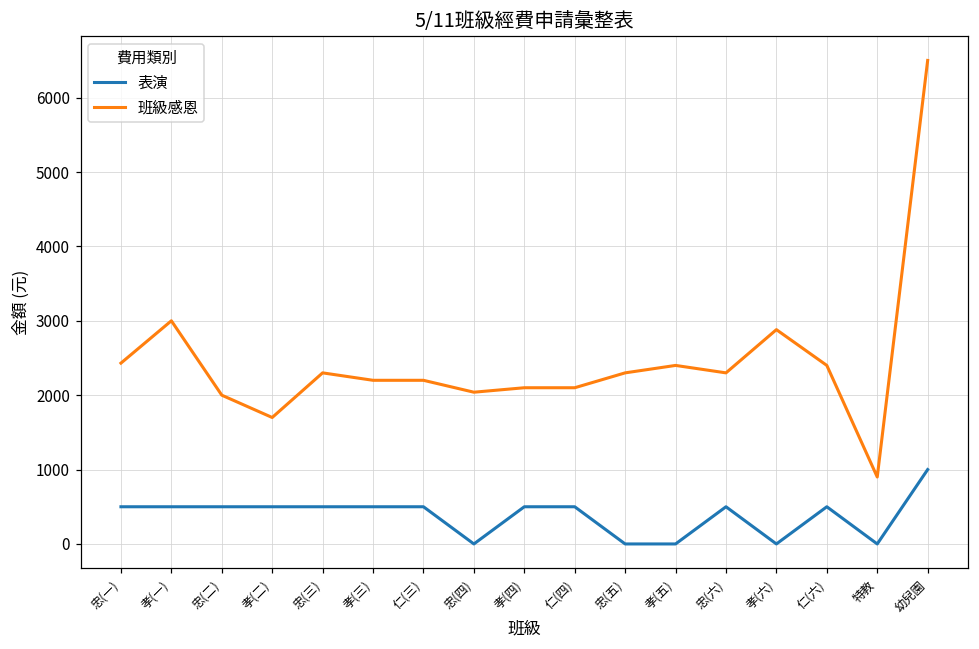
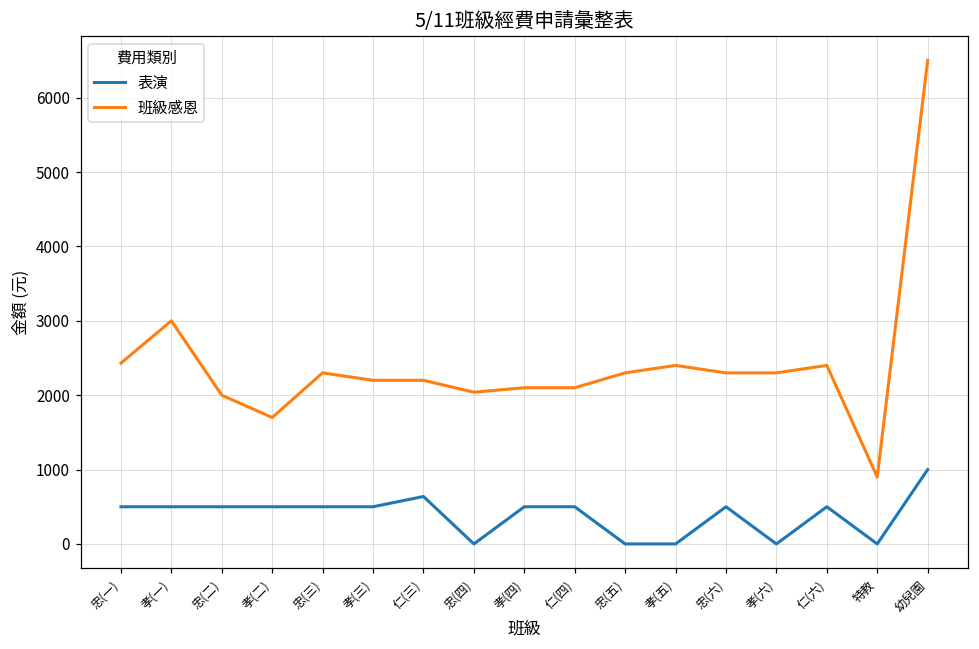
  {
    "表演": {
      "忠(一)": 500,
      "孝(一)": 500,
      "忠(二)": 500,
      "孝(二)": 500,
      "忠(三)": 500,
      "孝(三)": 500,
-     "仁(三)": 500,
+     "仁(三)": 600,
      "忠(四)": 0,
      "孝(四)": 500,
      "仁(四)": 500,
      "忠(五)": 0,
      "孝(五)": 0,
      "忠(六)": 500,
      "孝(六)": 0,
      "仁(六)": 500,
      "特教": 0,
      "幼兒園": 1000
    },
    "班級感恩": {
      "忠(一)": 2400,
      "孝(一)": 3000,
      "忠(二)": 2000,
      "孝(二)": 1700,
      "忠(三)": 2300,
      "孝(三)": 2200,
      "仁(三)": 2200,
      "忠(四)": 2000,
      "孝(四)": 2100,
      "仁(四)": 2100,
      "忠(五)": 2300,
      "孝(五)": 2400,
      "忠(六)": 2300,
-     "孝(六)": 2900,
+     "孝(六)": 2300,
      "仁(六)": 2400,
      "特教": 900,
      "幼兒園": 6500
    }
  }
